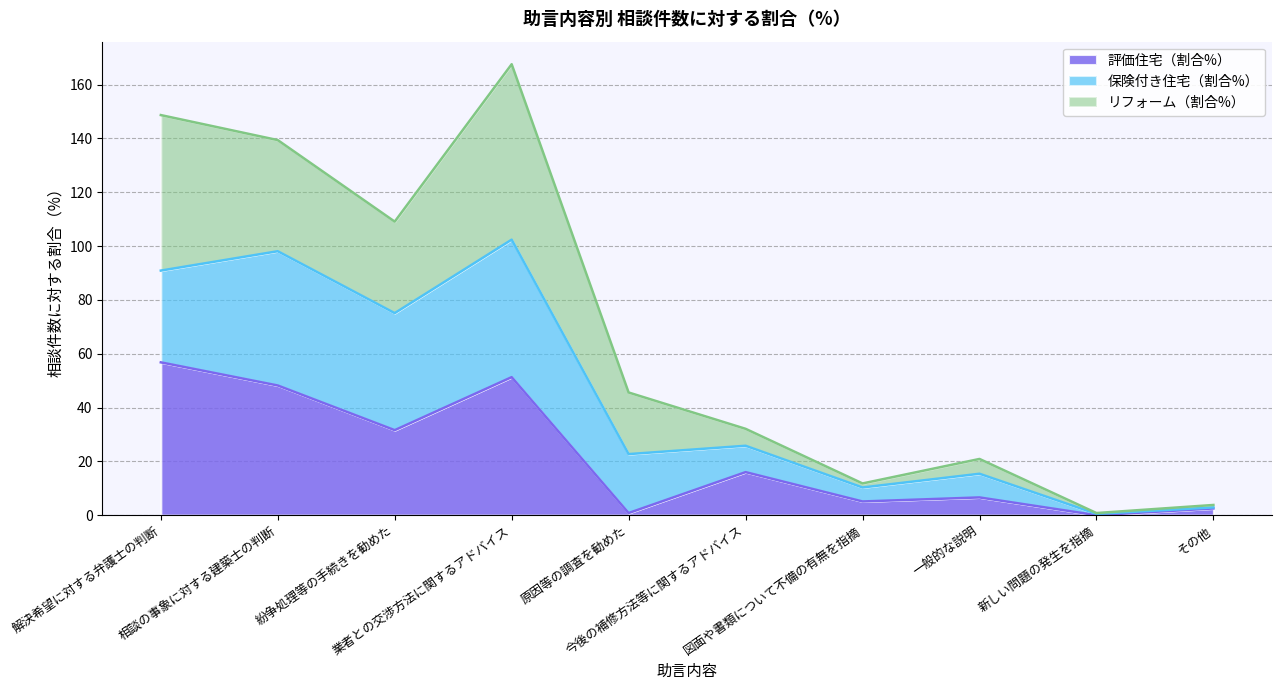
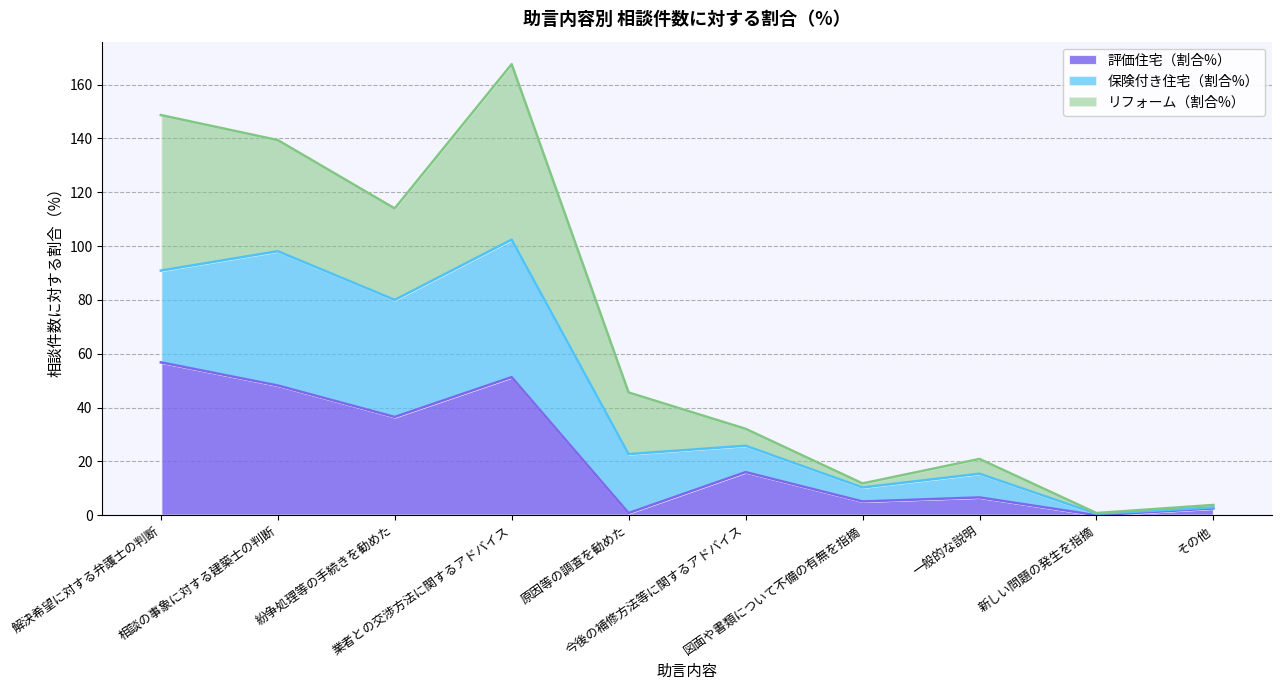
  {
    "評価住宅（割合%）": {
      "解決希望に対する弁護士の判断": 57,
      "相談の事象に対する建築士の判断": 48,
-     "紛争処理等の手続きを勧めた": 32,
+     "紛争処理等の手続きを勧めた": 37,
      "業者との交渉方法に関するアドバイス": 51,
      "原因等の調査を勧めた": 1,
      "今後の補修方法等に関するアドバイス": 16,
      "図面や書類について不備の有無を指摘": 5,
      "一般的な説明": 7
    },
    "保険付き住宅（割合%）": {
      "解決希望に対する弁護士の判断": 34,
      "相談の事象に対する建築士の判断": 50,
      "紛争処理等の手続きを勧めた": 44,
      "業者との交渉方法に関するアドバイス": 51,
      "原因等の調査を勧めた": 22,
      "今後の補修方法等に関するアドバイス": 10,
      "図面や書類について不備の有無を指摘": 5,
      "一般的な説明": 9
    },
    "リフォーム（割合%）": {
      "解決希望に対する弁護士の判断": 58,
      "相談の事象に対する建築士の判断": 41,
      "紛争処理等の手続きを勧めた": 34,
      "業者との交渉方法に関するアドバイス": 65,
      "原因等の調査を勧めた": 23,
      "今後の補修方法等に関するアドバイス": 6,
      "図面や書類について不備の有無を指摘": 2,
      "一般的な説明": 5
    }
  }
